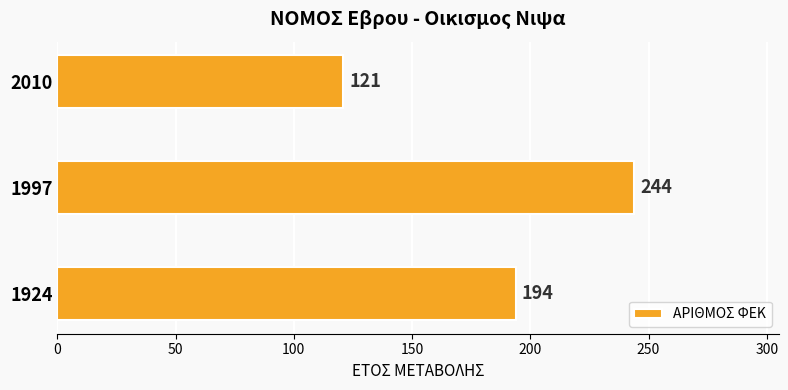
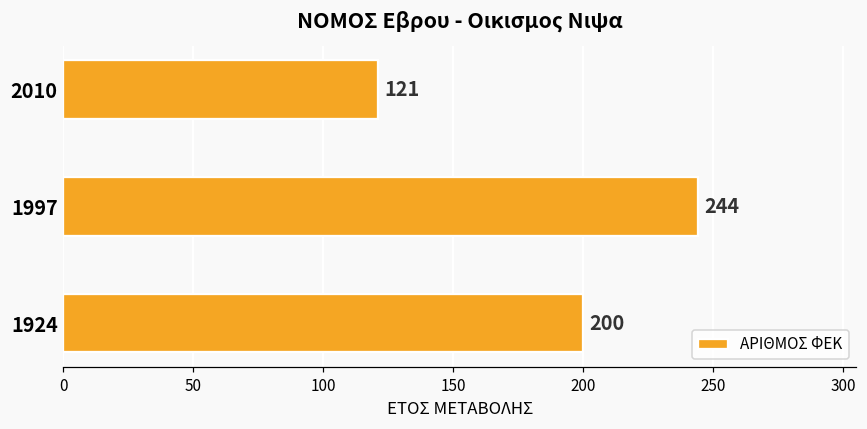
  {
    "2010": 121,
    "1997": 244,
-   "1924": 194
+   "1924": 200
  }
